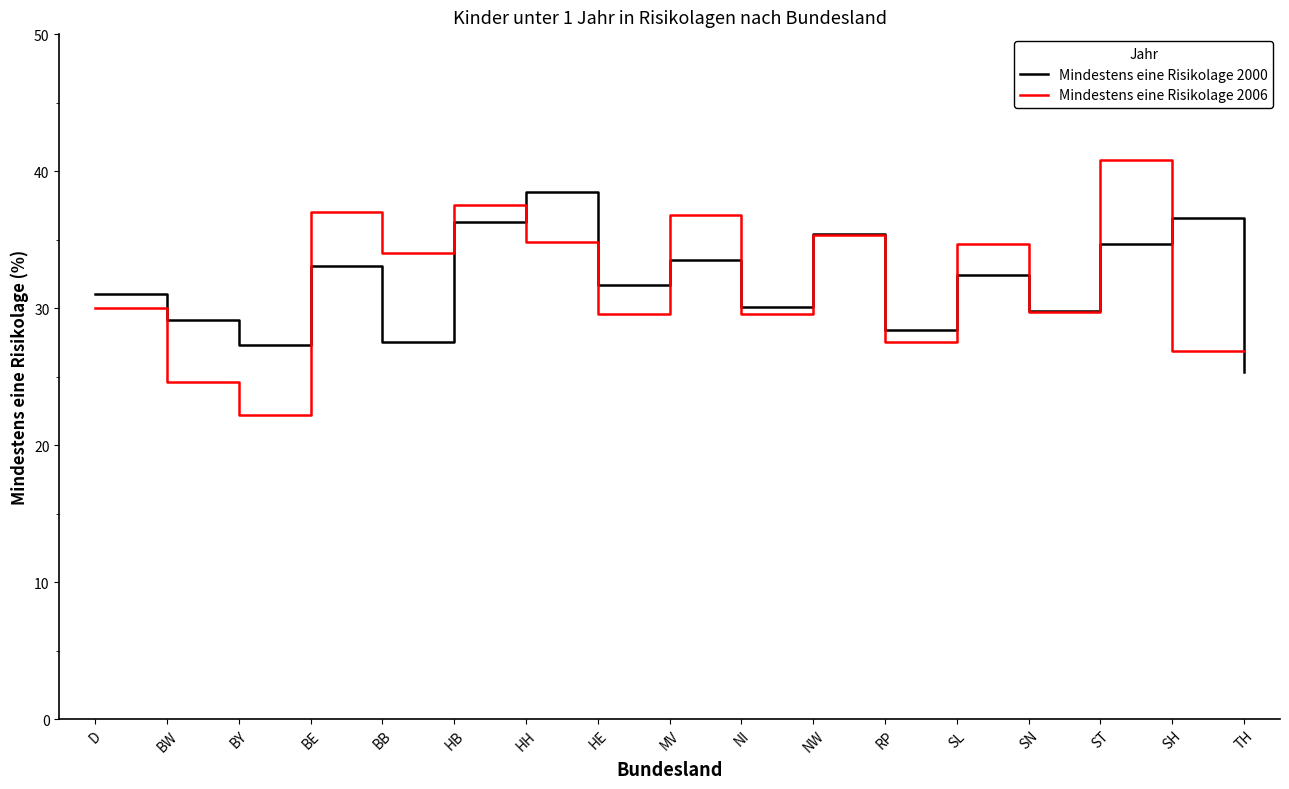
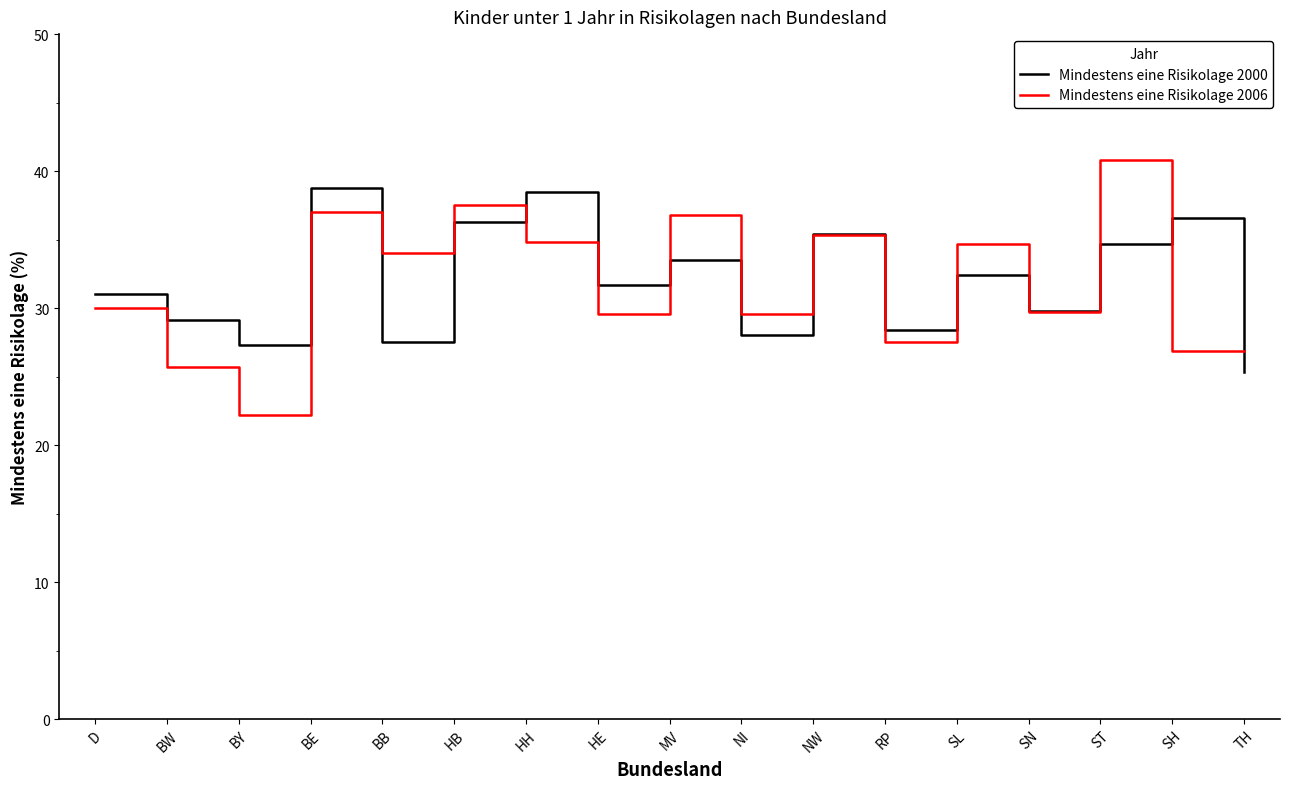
  {
    "Mindestens eine Risikolage 2000": {
      "D": 31.0,
      "BW": 29.1,
      "BY": 27.3,
-     "BE": 33.1,
+     "BE": 38.8,
      "BB": 27.5,
      "HB": 36.3,
      "HH": 38.5,
      "HE": 31.7,
      "MV": 33.5,
-     "NI": 30.1,
+     "NI": 28.0,
      "RP": 28.4,
      "SL": 32.4,
      "ST": 34.7,
      "SH": 36.6,
      "TH": 25.3
    },
    "Mindestens eine Risikolage 2006": {
      "D": 30.0,
-     "BW": 24.6,
+     "BW": 25.7,
      "BY": 22.2,
      "BE": 37.0,
      "BB": 34.0,
      "HB": 37.5,
      "HH": 34.8,
      "HE": 29.6,
      "MV": 36.8,
      "NI": 29.6,
      "RP": 27.5,
      "SL": 34.7,
      "ST": 40.8,
      "SH": 26.9
    }
  }
